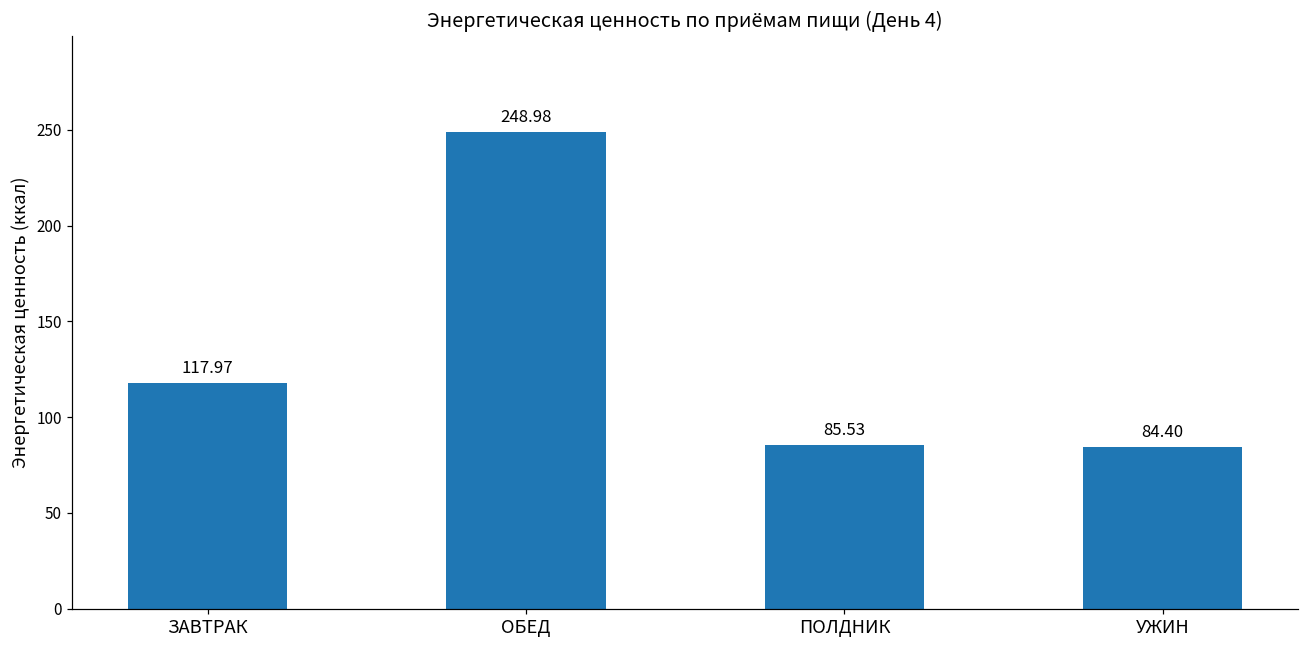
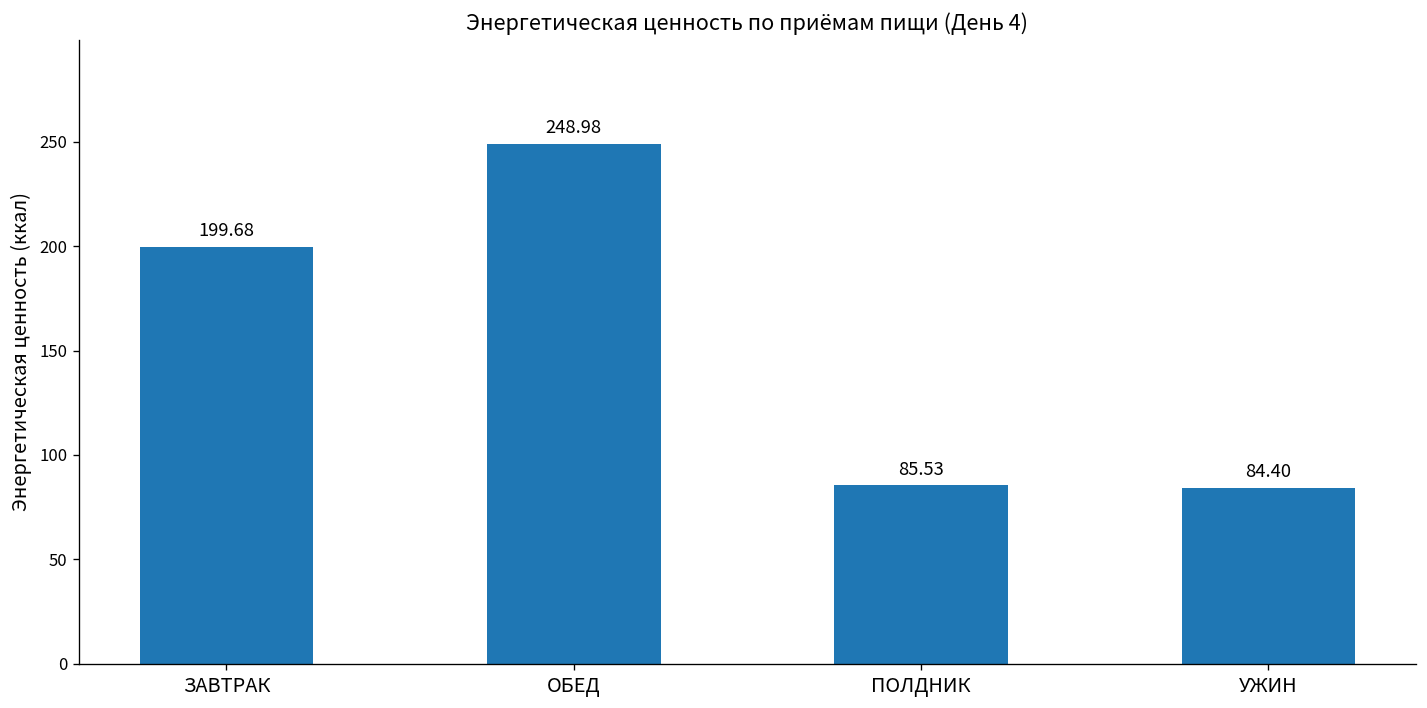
  {
-   "ЗАВТРАК": 117.97,
+   "ЗАВТРАК": 199.68,
    "ОБЕД": 248.98,
    "ПОЛДНИК": 85.53,
    "УЖИН": 84.40
  }
